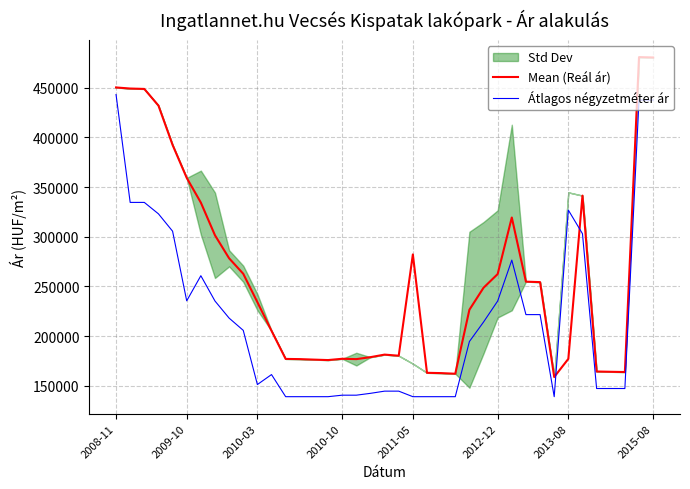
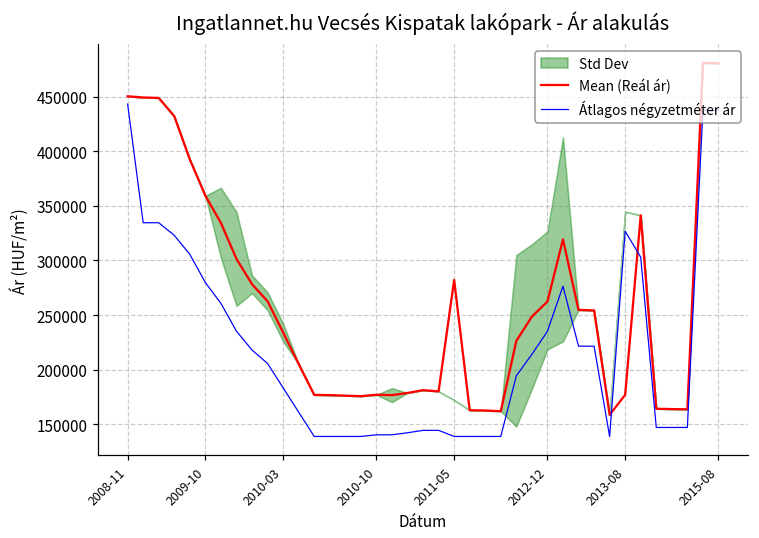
  {
    "Mean (Reál ár)": {
      "2010-03": 230000,
      "2011-05": 280000,
      "2012-12": 260000,
      "2013-08": 180000
    },
    "Átlagos négyzetméter ár": {
      "2008-11": 440000,
-     "2009-10": 240000,
-     "2010-03": 150000,
+     "2009-10": 280000,
+     "2010-03": 180000,
      "2010-10": 140000,
      "2011-05": 140000,
      "2012-12": 240000,
      "2013-08": 330000
    }
  }
